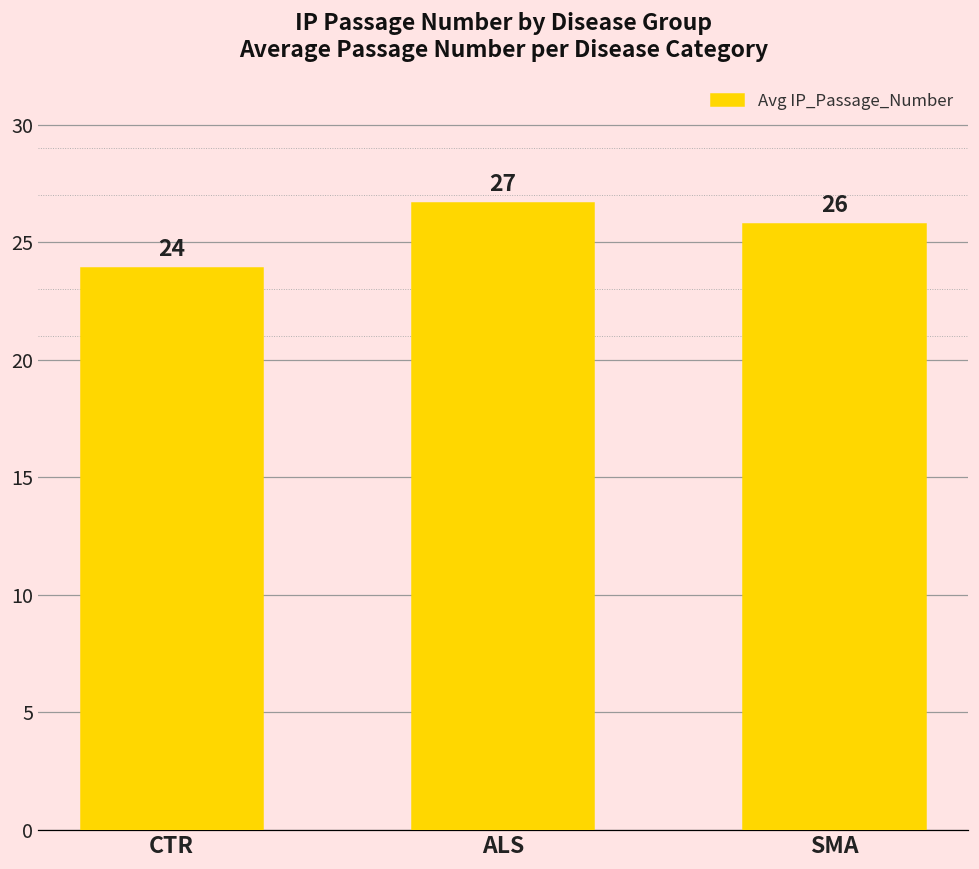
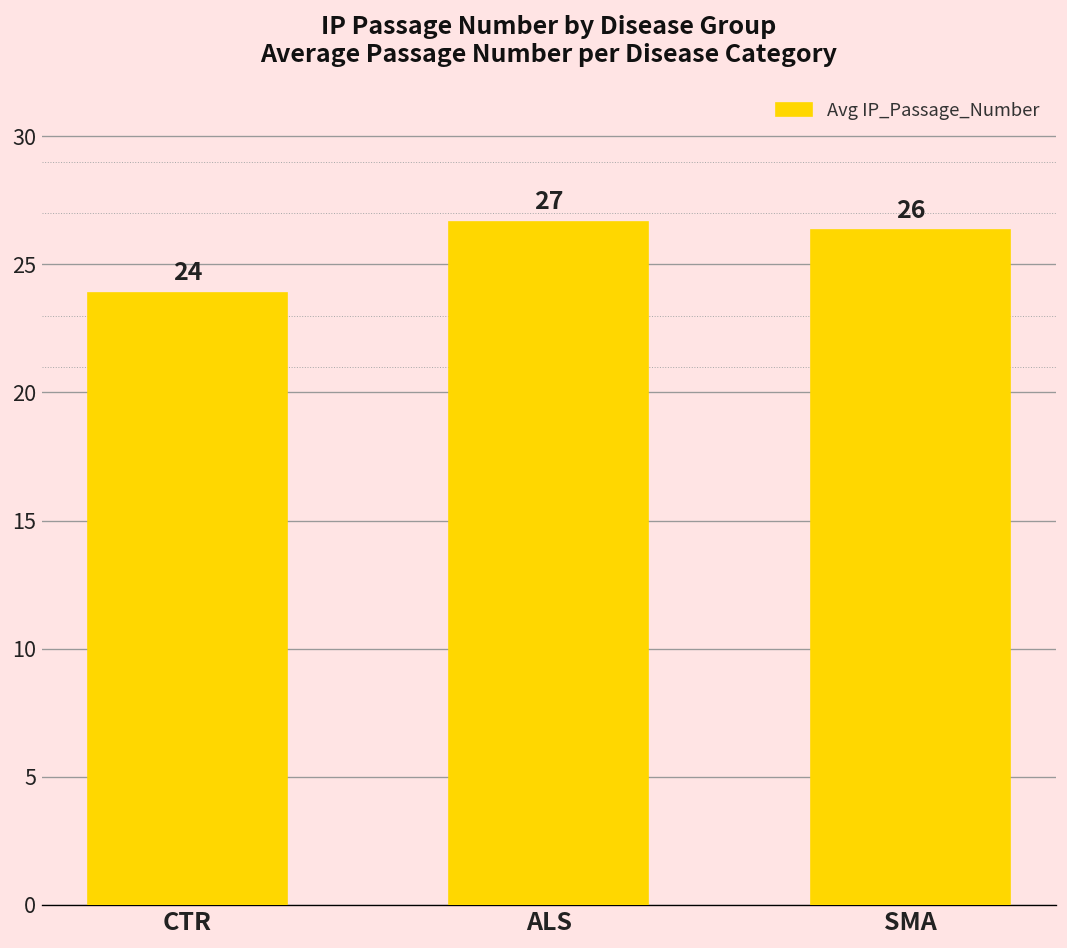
  {
-   "SMA": 25.8
+   "SMA": 26.3
  }
